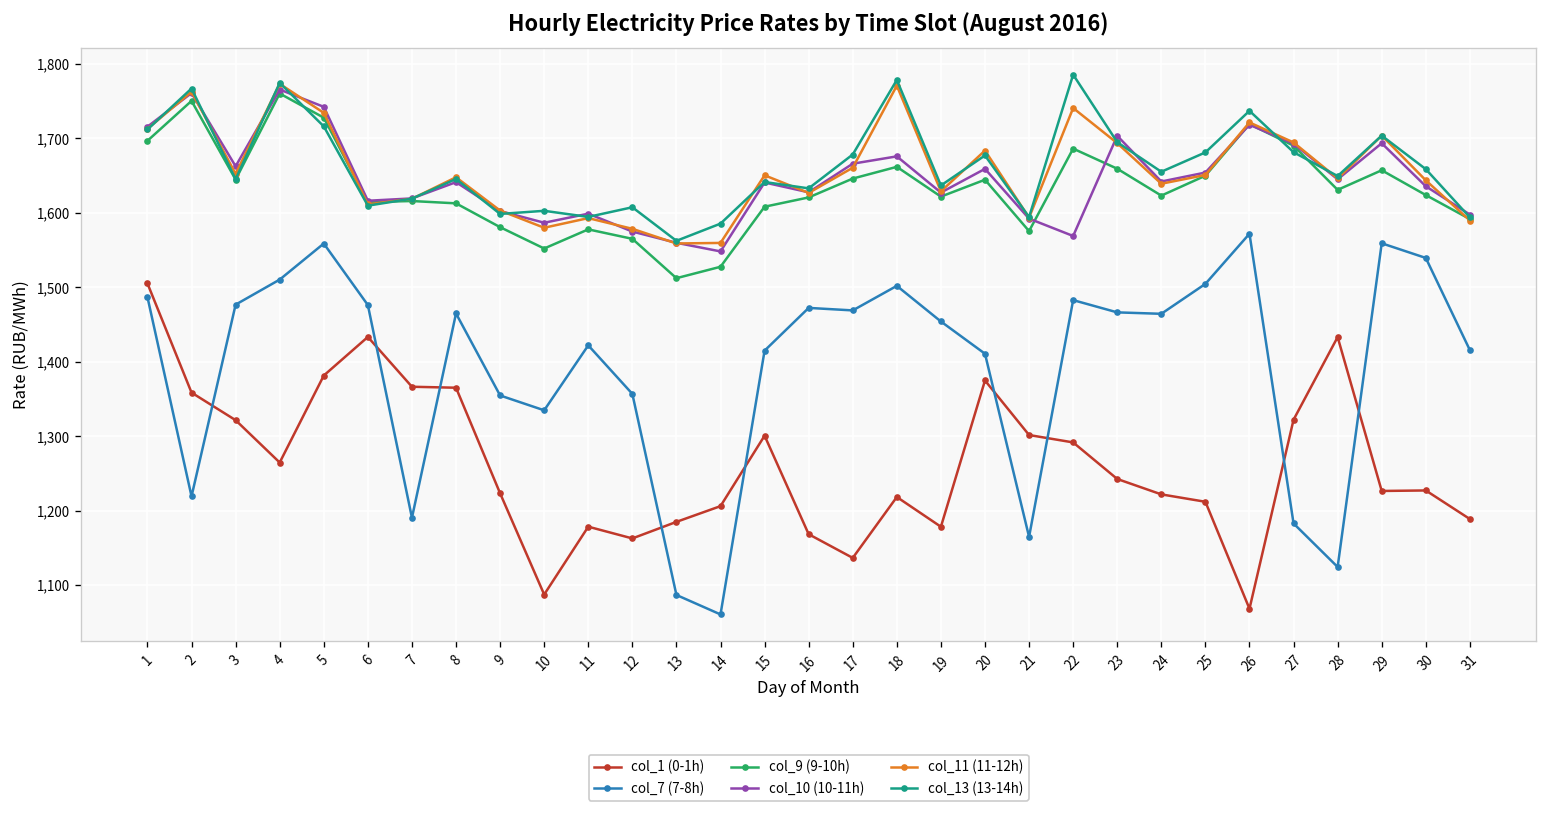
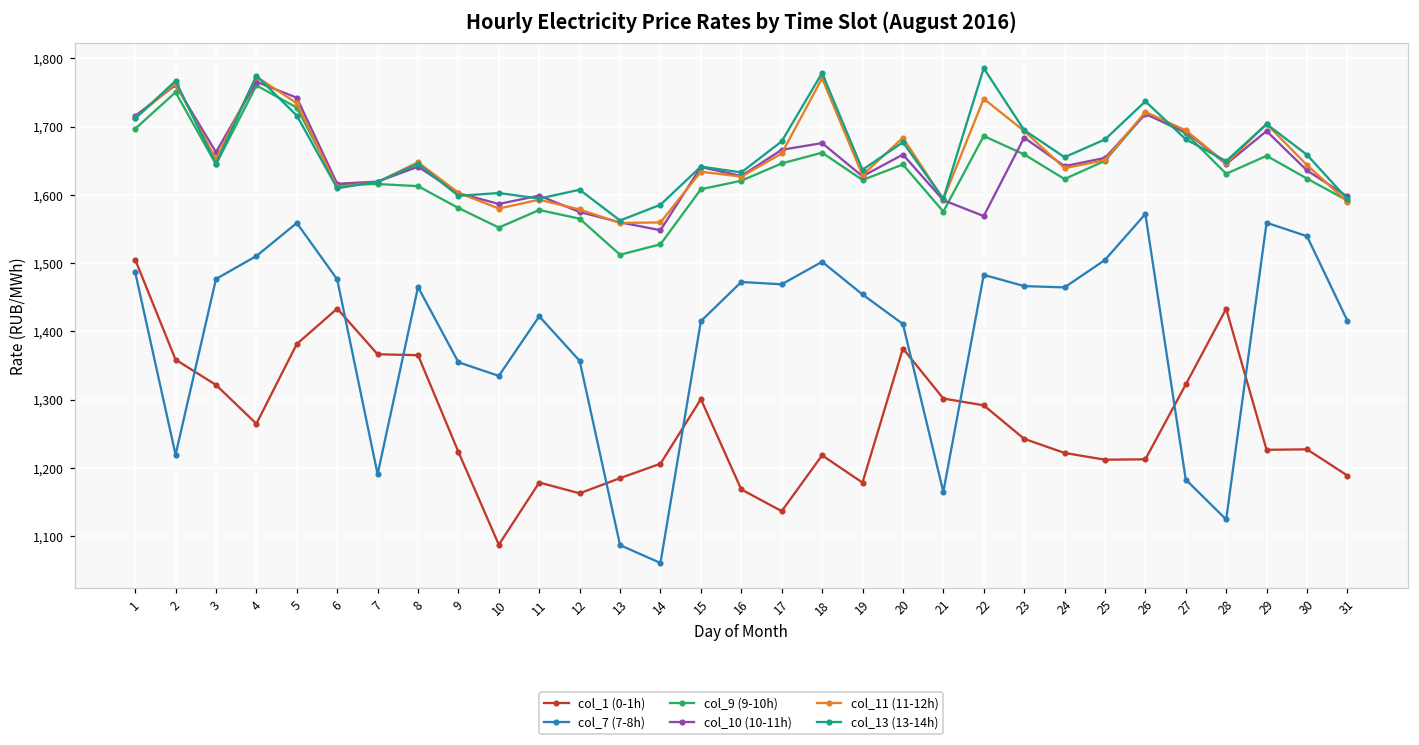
  {
    "col_1 (0-1h)": {
      "1": "1,510",
      "2": "1,360",
      "3": "1,320",
      "4": "1,260",
      "5": "1,380",
      "6": "1,430",
      "7": "1,370",
      "8": "1,370",
      "9": "1,220",
      "10": "1,090",
      "11": "1,180",
      "12": "1,160",
      "13": "1,180",
      "14": "1,210",
      "15": "1,300",
      "16": "1,170",
      "17": "1,140",
      "18": "1,220",
      "19": "1,180",
      "20": "1,370",
      "21": "1,300",
      "22": "1,290",
      "23": "1,240",
      "24": "1,220",
      "25": "1,210",
-     "26": "1,070",
+     "26": "1,210",
      "27": "1,320",
      "28": "1,430",
      "29": "1,230",
      "30": "1,230",
      "31": "1,190"
    },
    "col_7 (7-8h)": {
      "1": "1,490",
      "2": "1,220",
      "3": "1,480",
      "4": "1,510",
      "5": "1,560",
      "6": "1,480",
      "7": "1,190",
      "8": "1,460",
      "9": "1,350",
      "10": "1,330",
      "11": "1,420",
      "12": "1,360",
      "13": "1,090",
      "14": "1,060",
      "15": "1,410",
      "16": "1,470",
      "17": "1,470",
      "18": "1,500",
      "19": "1,450",
      "20": "1,410",
      "21": "1,160",
      "22": "1,480",
      "23": "1,470",
      "24": "1,460",
      "25": "1,500",
      "26": "1,570",
      "27": "1,180",
      "28": "1,120",
      "29": "1,560",
      "30": "1,540",
      "31": "1,420"
    },
    "col_10 (10-11h)": {
      "3": "1,660",
      "4": "1,770",
      "5": "1,740",
      "8": "1,640",
      "10": "1,590",
      "11": "1,600",
      "14": "1,550",
      "17": "1,670",
      "18": "1,680",
      "20": "1,660",
      "22": "1,570",
-     "23": "1,700",
+     "23": "1,680",
      "29": "1,690",
      "30": "1,640"
    },
    "col_11 (11-12h)": {
      "3": "1,650",
      "5": "1,730",
      "10": "1,580",
      "14": "1,560",
-     "15": "1,650",
+     "15": "1,630",
      "17": "1,660",
      "18": "1,770",
      "20": "1,680",
      "22": "1,740",
      "30": "1,640"
    }
  }
